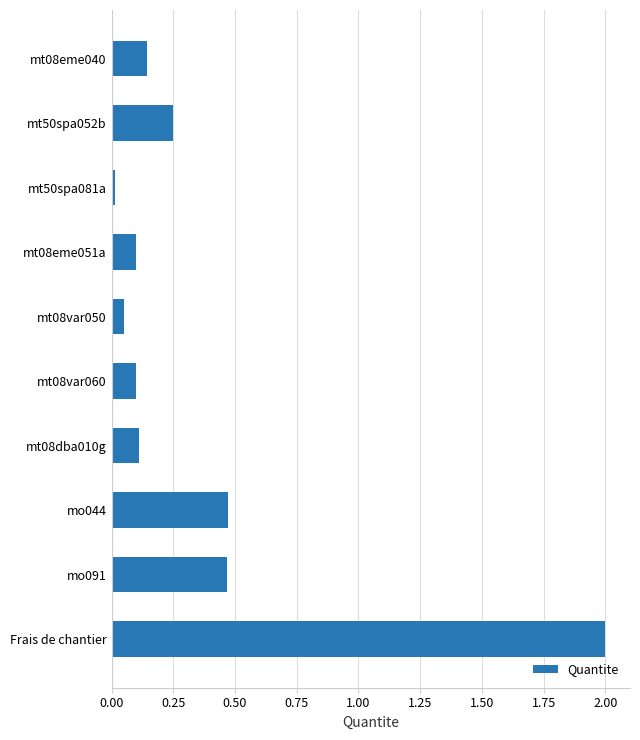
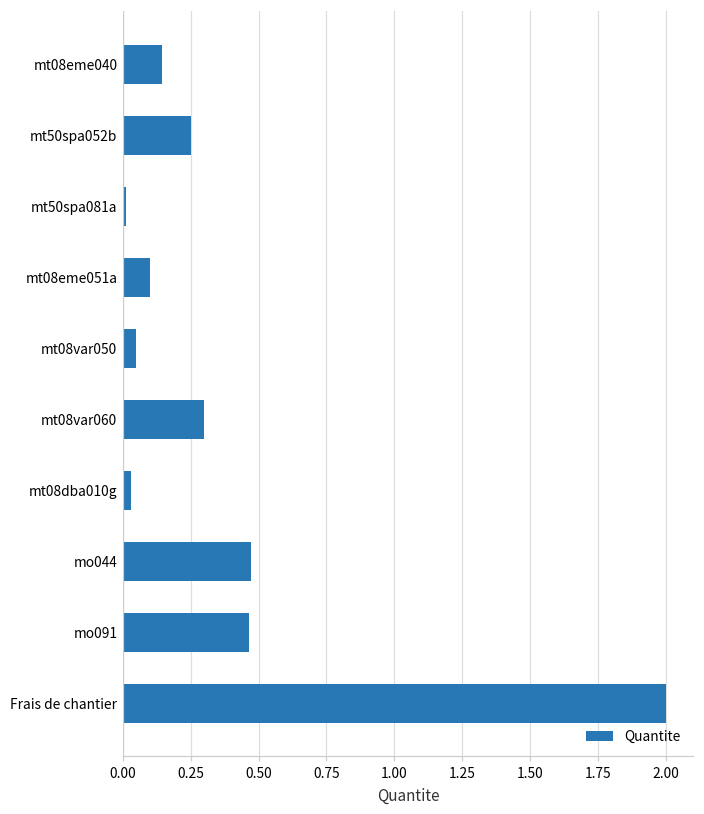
  {
    "mt08eme040": 0.15,
    "mt50spa052b": 0.25,
    "mt50spa081a": 0.01,
    "mt08eme051a": 0.10,
    "mt08var050": 0.05,
-   "mt08var060": 0.1,
-   "mt08dba010g": 0.11,
+   "mt08var060": 0.3,
+   "mt08dba010g": 0.03,
    "mo044": 0.47,
    "mo091": 0.47,
    "Frais de chantier": 2.00
  }
